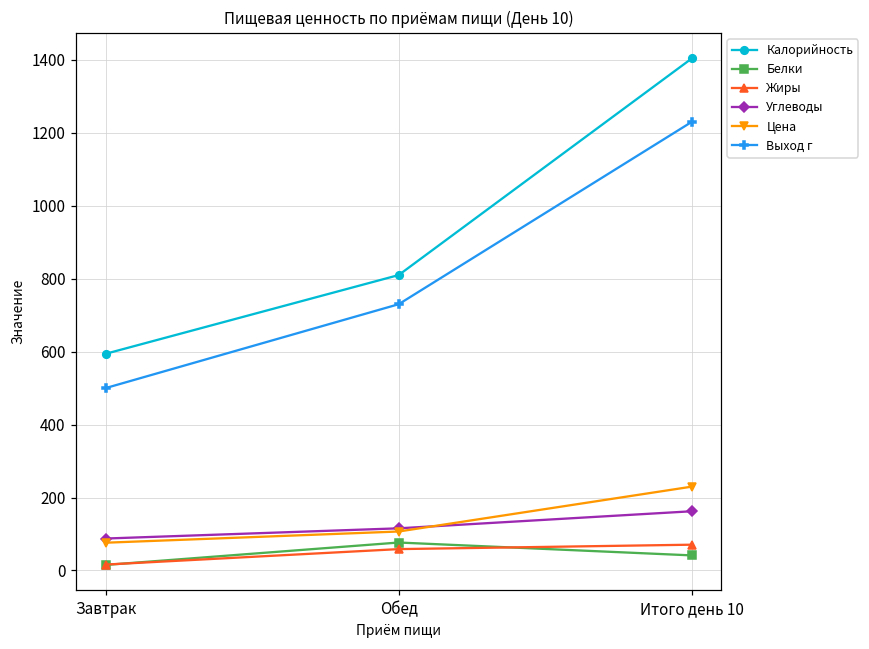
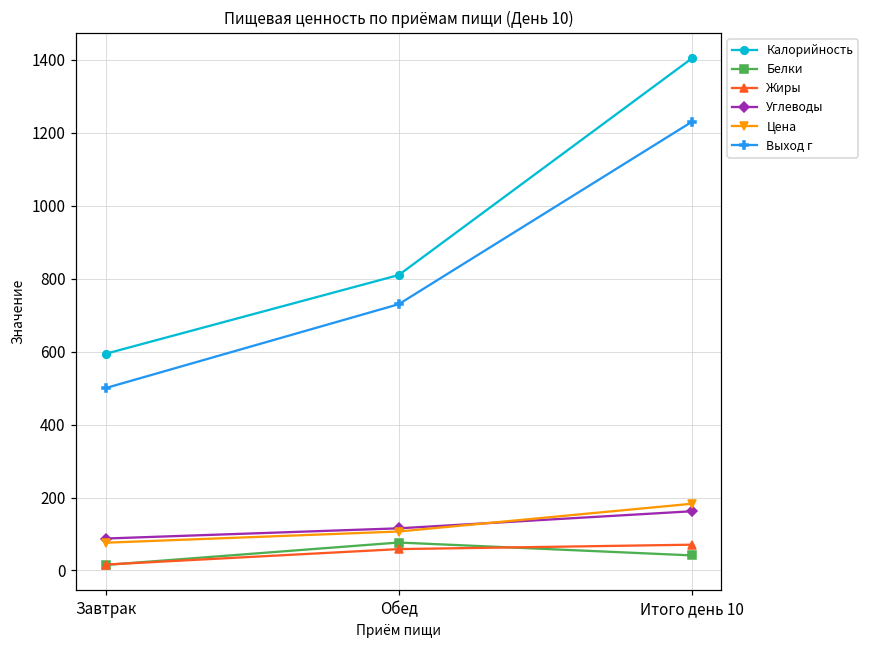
  {
    "Белки": {
      "Обед": 80,
      "Итого день 10": 40
    },
    "Жиры": {
      "Обед": 60,
      "Итого день 10": 70
    },
    "Углеводы": {
      "Завтрак": 90,
      "Обед": 120,
      "Итого день 10": 160
    },
    "Цена": {
      "Завтрак": 80,
      "Обед": 110,
-     "Итого день 10": 230
+     "Итого день 10": 180
    }
  }
